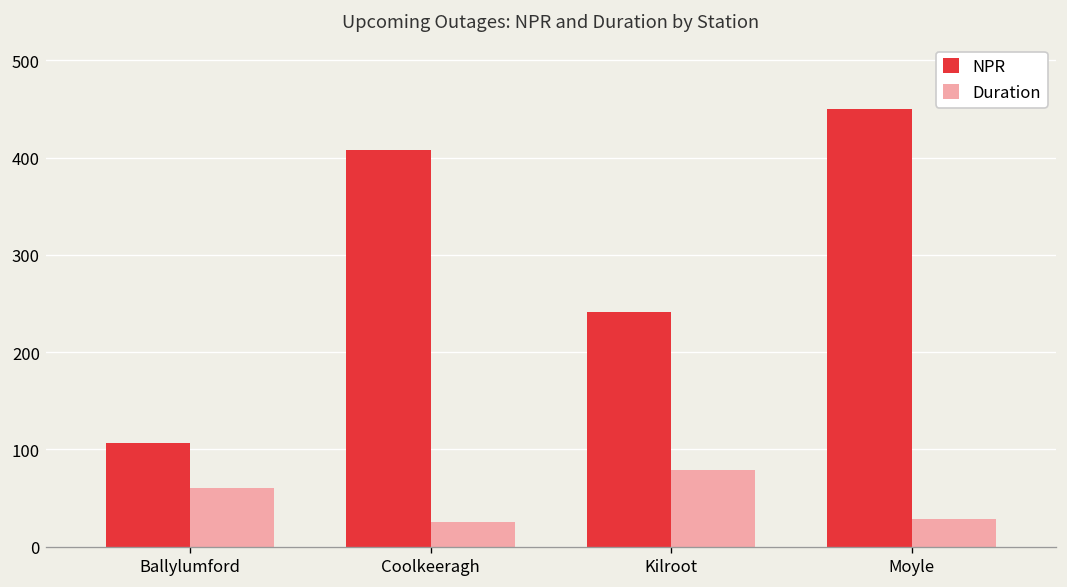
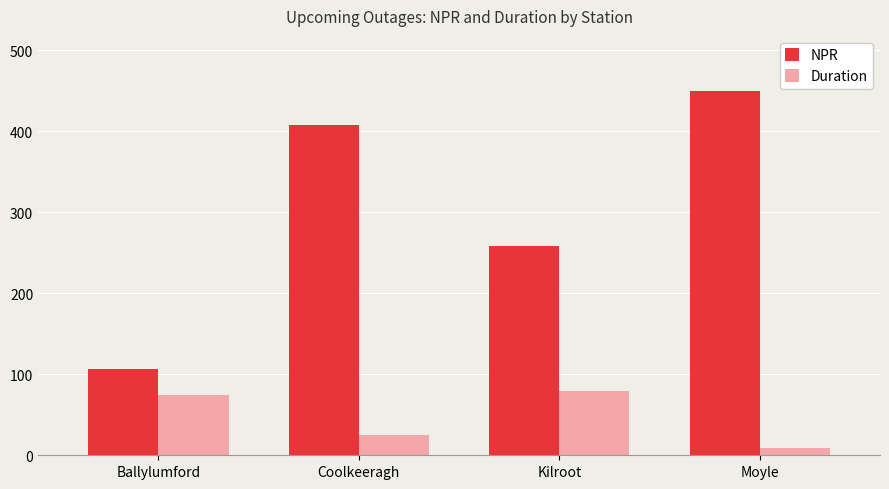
  {
    "NPR": {
      "Ballylumford": 110,
      "Coolkeeragh": 410,
-     "Kilroot": 240,
+     "Kilroot": 260,
      "Moyle": 450
    },
    "Duration": {
-     "Ballylumford": 60,
+     "Ballylumford": 70,
      "Coolkeeragh": 30,
      "Kilroot": 80,
-     "Moyle": 30
+     "Moyle": 10
    }
  }
